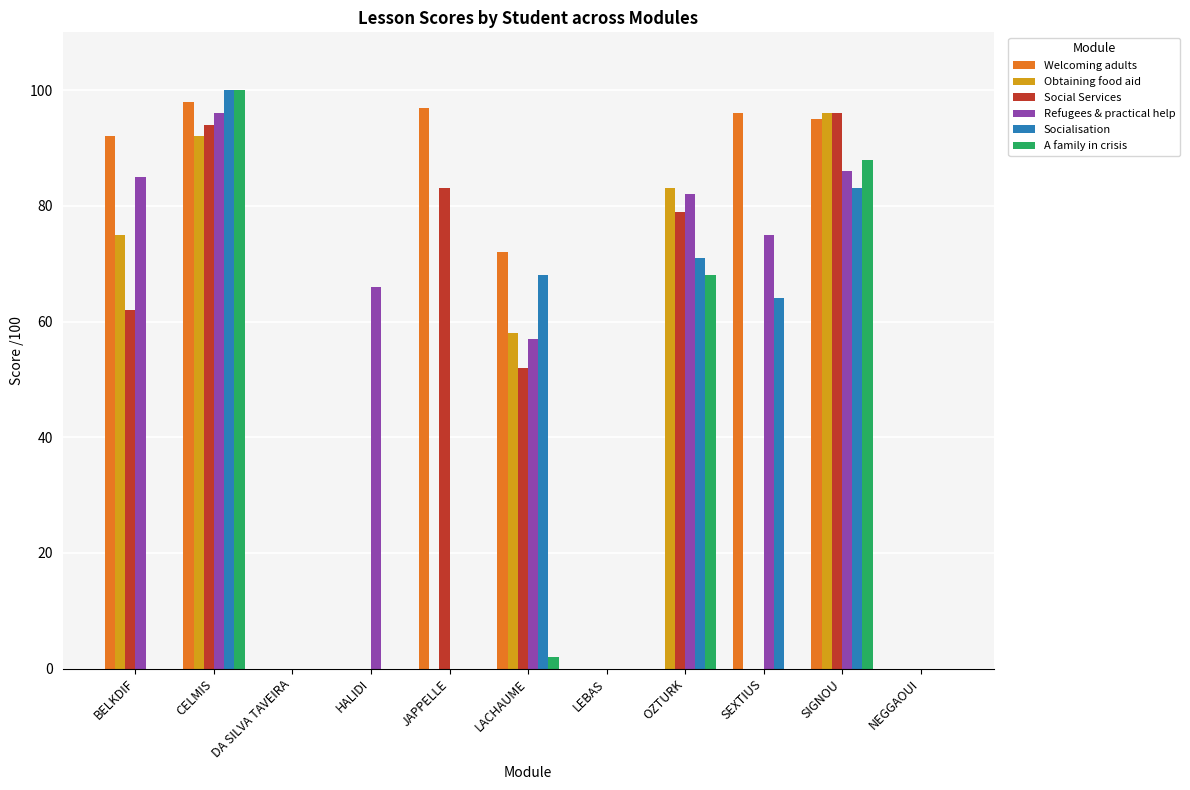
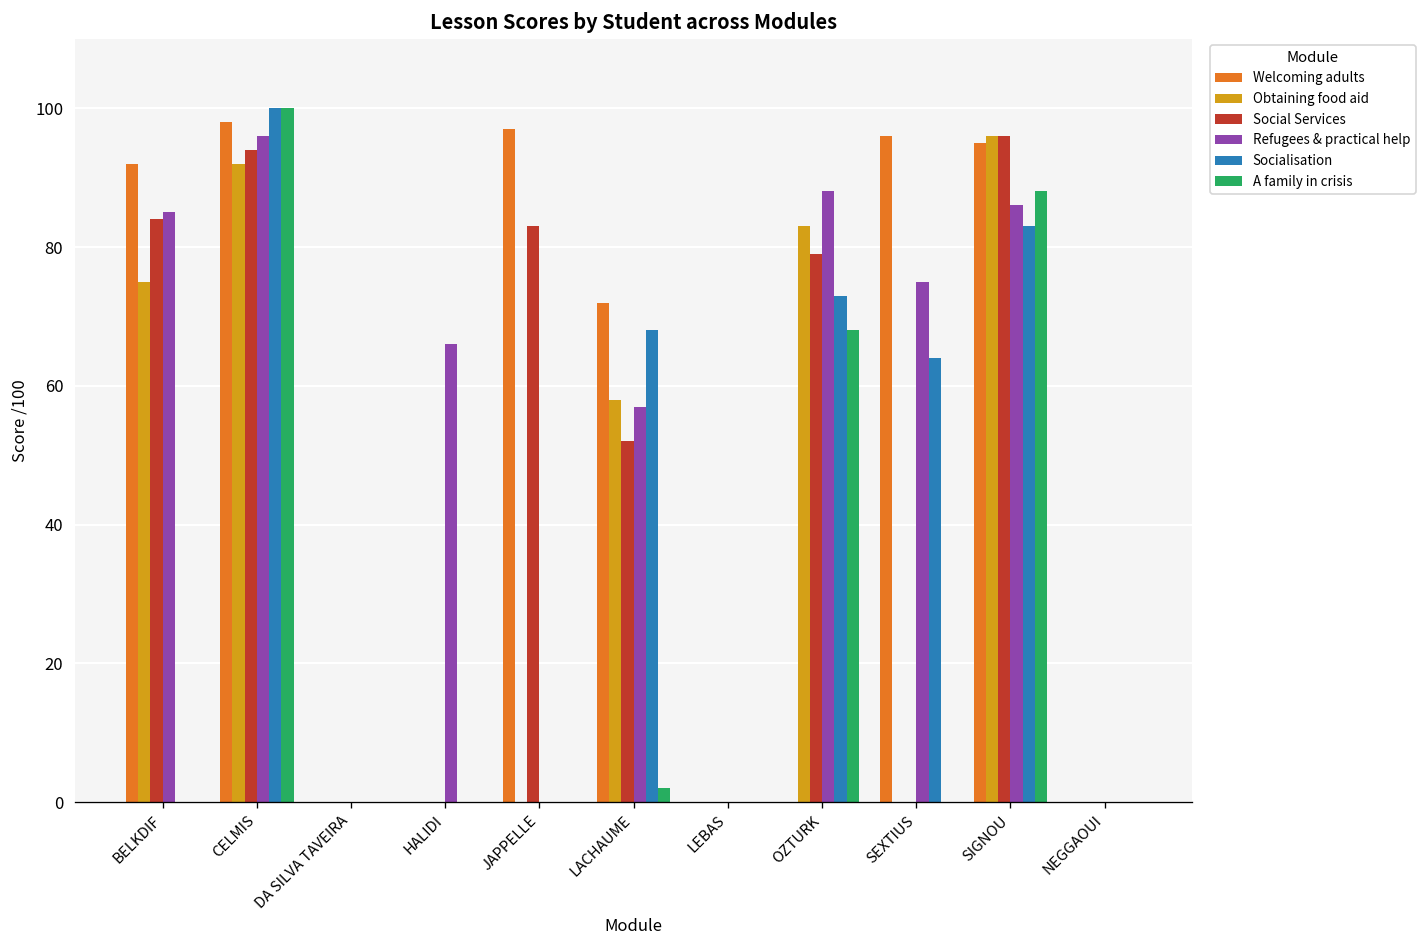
  {
    "Social Services": {
-     "BELKDIF": 62,
+     "BELKDIF": 84,
      "CELMIS": 94,
      "DA SILVA TAVEIRA": 0,
      "HALIDI": 0,
      "JAPPELLE": 83,
      "LACHAUME": 52,
      "LEBAS": 0,
      "OZTURK": 79,
      "SEXTIUS": 0,
      "SIGNOU": 96,
      "NEGGAOUI": 0
    },
    "Refugees & practical help": {
      "BELKDIF": 85,
      "CELMIS": 96,
      "DA SILVA TAVEIRA": 0,
      "HALIDI": 66,
      "JAPPELLE": 0,
      "LACHAUME": 57,
      "LEBAS": 0,
-     "OZTURK": 82,
+     "OZTURK": 88,
      "SEXTIUS": 75,
      "SIGNOU": 86,
      "NEGGAOUI": 0
    },
    "Socialisation": {
      "BELKDIF": 0,
      "CELMIS": 100,
      "DA SILVA TAVEIRA": 0,
      "HALIDI": 0,
      "JAPPELLE": 0,
      "LACHAUME": 68,
      "LEBAS": 0,
-     "OZTURK": 71,
+     "OZTURK": 73,
      "SEXTIUS": 64,
      "SIGNOU": 83,
      "NEGGAOUI": 0
    },
    "A family in crisis": {
      "BELKDIF": 0,
      "CELMIS": 100,
      "DA SILVA TAVEIRA": 0,
      "HALIDI": 0,
      "JAPPELLE": 0,
      "LACHAUME": 2,
      "LEBAS": 0,
      "OZTURK": 68,
      "SEXTIUS": 0,
      "SIGNOU": 88,
      "NEGGAOUI": 0
    }
  }
